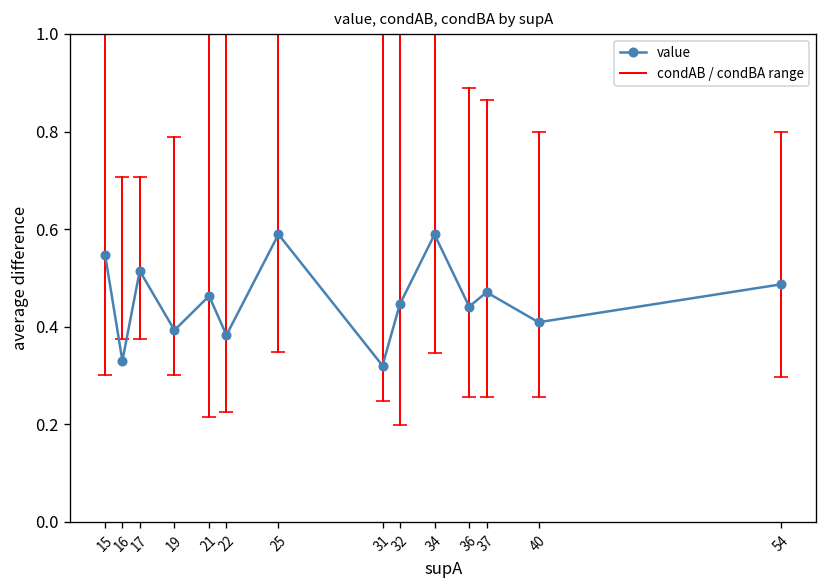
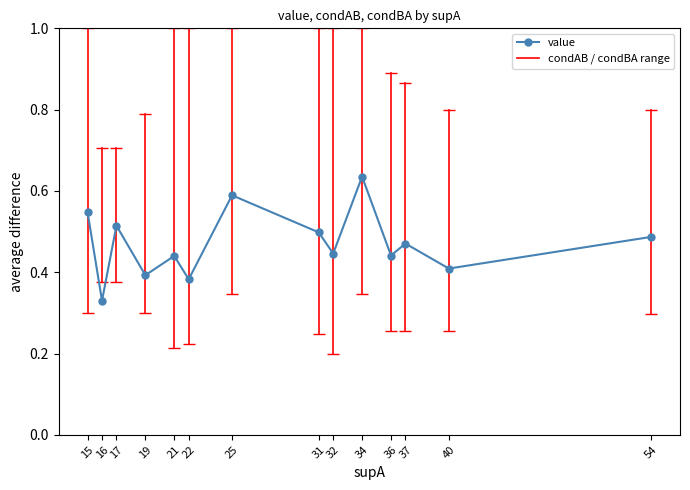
  {
    "value": {
      "15": 0.55,
      "16": 0.33,
      "17": 0.51,
      "19": 0.39,
-     "21": 0.46,
+     "21": 0.44,
      "22": 0.38,
      "25": 0.59,
-     "31": 0.32,
+     "31": 0.50,
      "32": 0.45,
-     "34": 0.59,
+     "34": 0.64,
      "36": 0.44,
      "37": 0.47,
      "40": 0.41,
      "54": 0.49
    }
  }
